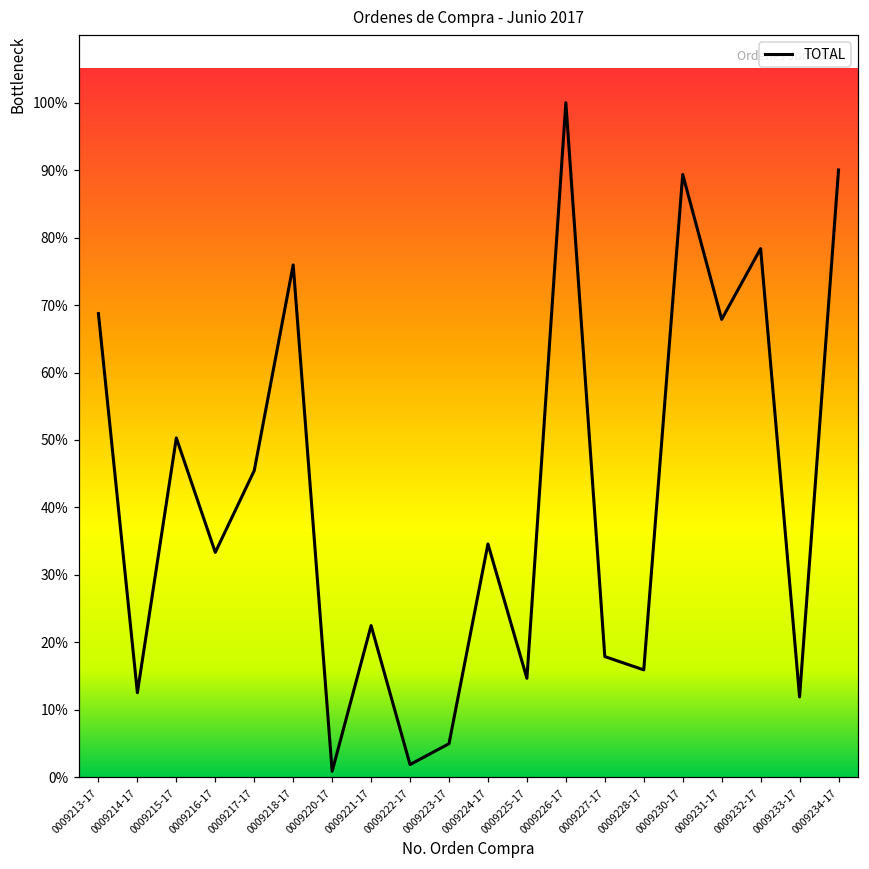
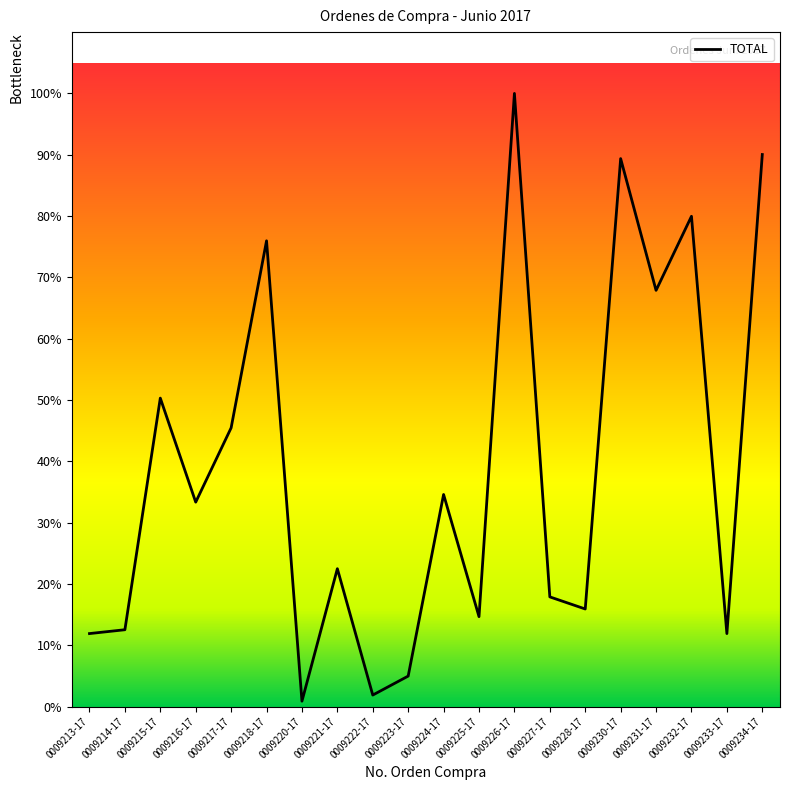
  {
-   "0009213-17": "69%",
+   "0009213-17": "12%",
    "0009214-17": "13%",
    "0009215-17": "50%",
    "0009216-17": "33%",
    "0009217-17": "45%",
    "0009218-17": "76%",
    "0009220-17": "1%",
    "0009221-17": "22%",
    "0009222-17": "2%",
    "0009223-17": "5%",
    "0009224-17": "35%",
    "0009225-17": "15%",
    "0009226-17": "100%",
    "0009227-17": "18%",
    "0009228-17": "16%",
    "0009230-17": "89%",
    "0009231-17": "68%",
-   "0009232-17": "78%",
+   "0009232-17": "80%",
    "0009233-17": "12%",
    "0009234-17": "90%"
  }
